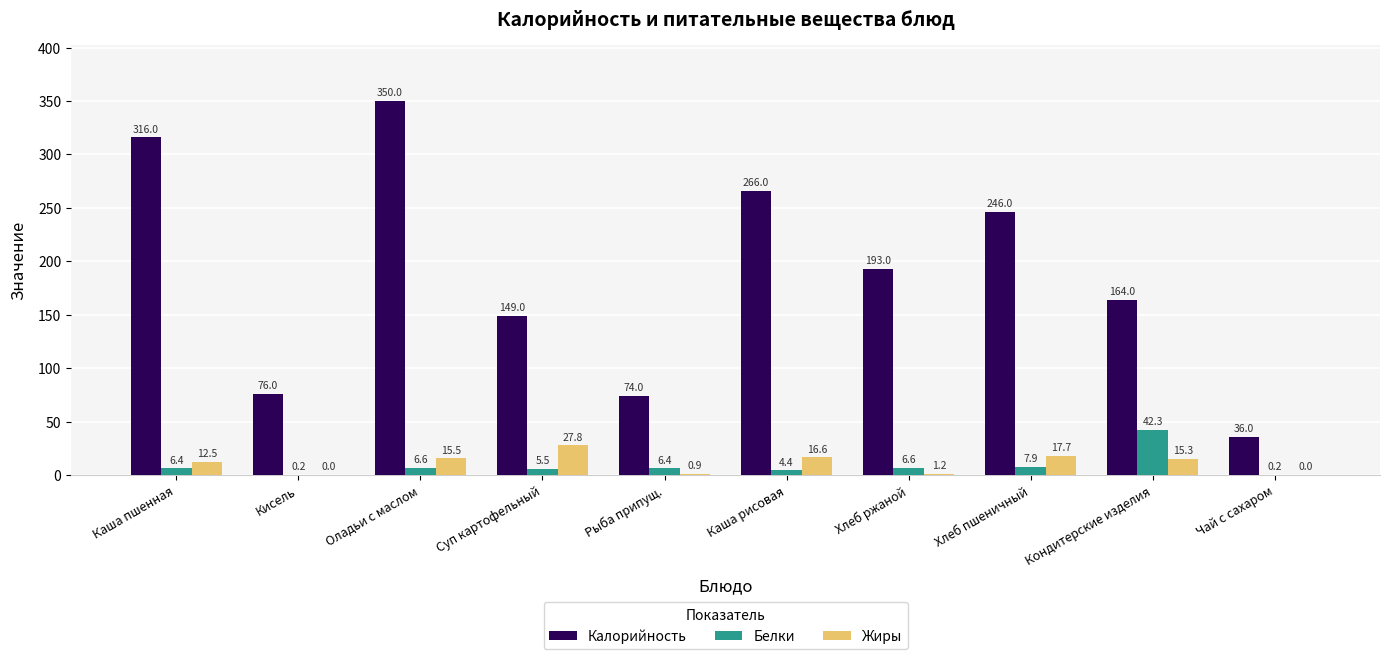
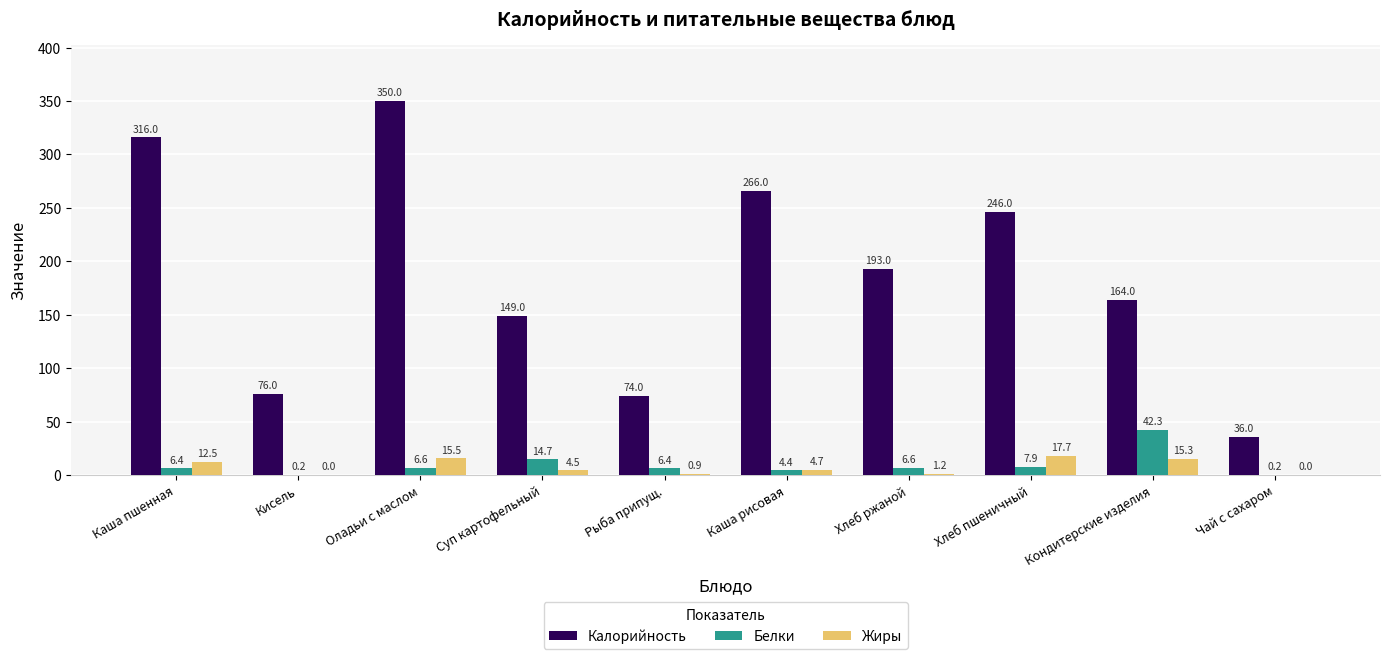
  {
    "Калорийность": {
      "Каша пшенная": 316.0,
      "Кисель": 76.0,
      "Оладьи с маслом": 350.0,
      "Суп картофельный": 149.0,
      "Рыба припущ.": 74.0,
      "Каша рисовая": 266.0,
      "Хлеб ржаной": 193.0,
      "Хлеб пшеничный": 246.0,
      "Кондитерские изделия": 164.0,
      "Чай с сахаром": 36.0
    },
    "Белки": {
      "Каша пшенная": 6.4,
      "Кисель": 0.2,
      "Оладьи с маслом": 6.6,
-     "Суп картофельный": 5.5,
+     "Суп картофельный": 14.7,
      "Рыба припущ.": 6.4,
      "Каша рисовая": 4.4,
      "Хлеб ржаной": 6.6,
      "Хлеб пшеничный": 7.9,
      "Кондитерские изделия": 42.3,
      "Чай с сахаром": 0.2
    },
    "Жиры": {
      "Каша пшенная": 12.5,
      "Кисель": 0.0,
      "Оладьи с маслом": 15.5,
-     "Суп картофельный": 27.8,
+     "Суп картофельный": 4.5,
      "Рыба припущ.": 0.9,
-     "Каша рисовая": 16.6,
+     "Каша рисовая": 4.7,
      "Хлеб ржаной": 1.2,
      "Хлеб пшеничный": 17.7,
      "Кондитерские изделия": 15.3,
      "Чай с сахаром": 0.0
    }
  }
